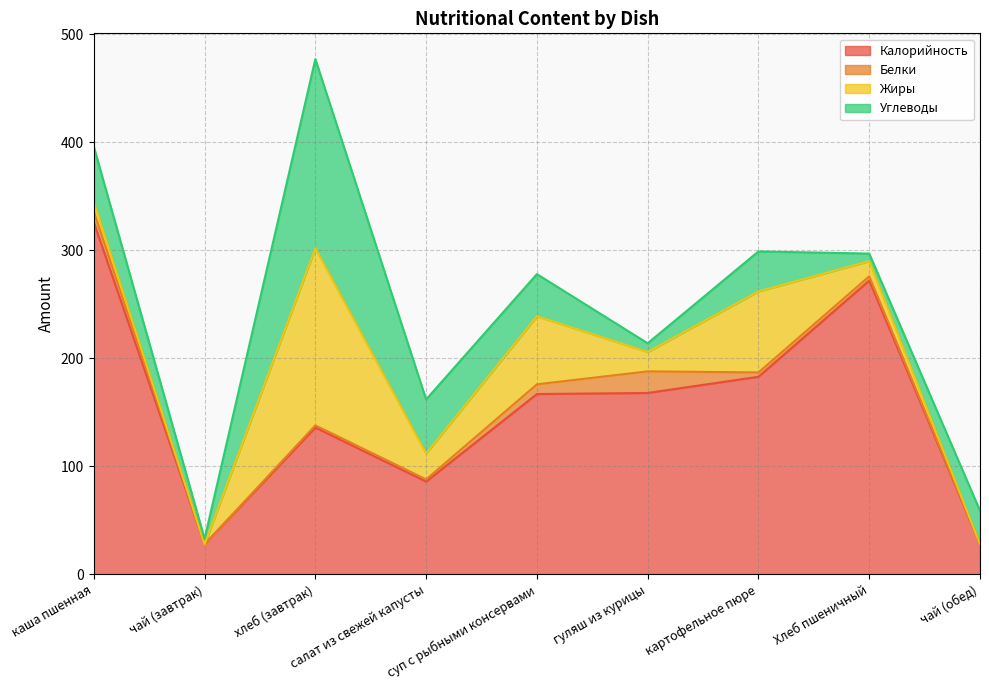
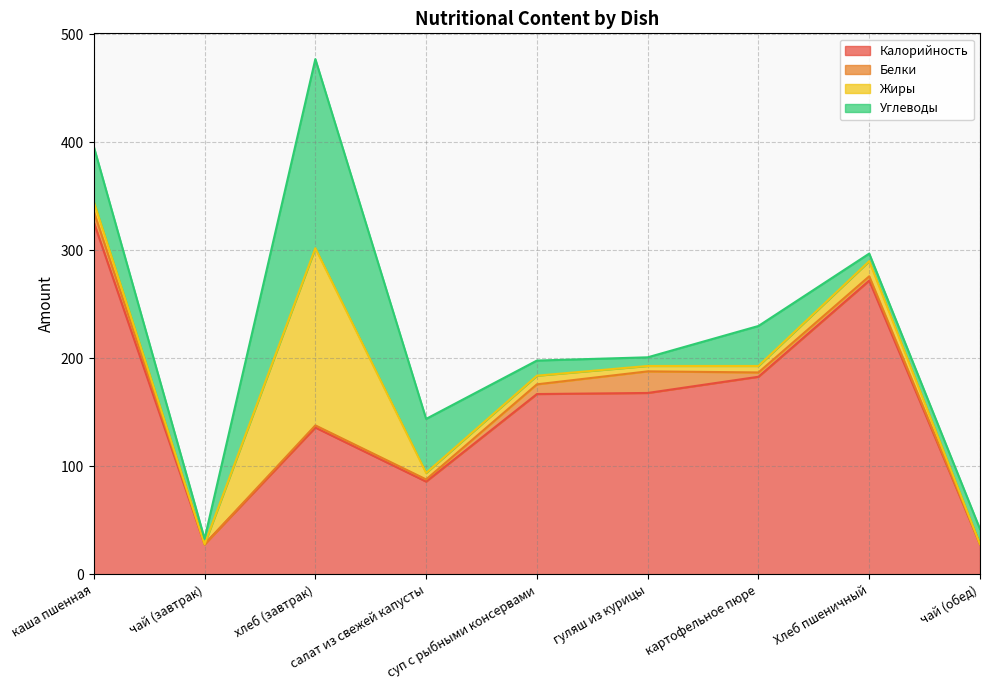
  {
    "Жиры": {
      "каша пшенная": 9,
      "хлеб (завтрак)": 164,
-     "салат из свежей капусты": 24,
-     "суп с рыбными консервами": 63,
-     "гуляш из курицы": 18,
-     "картофельное пюре": 75,
+     "салат из свежей капусты": 6,
+     "суп с рыбными консервами": 8,
+     "гуляш из курицы": 5,
+     "картофельное пюре": 6,
      "Хлеб пшеничный": 14
    },
    "Углеводы": {
      "каша пшенная": 51,
      "чай (завтрак)": 5,
      "хлеб (завтрак)": 175,
      "салат из свежей капусты": 50,
-     "суп с рыбными консервами": 39,
+     "суп с рыбными консервами": 14,
      "гуляш из курицы": 8,
      "картофельное пюре": 37,
      "Хлеб пшеничный": 7,
-     "чай (обед)": 31
+     "чай (обед)": 14
    }
  }
